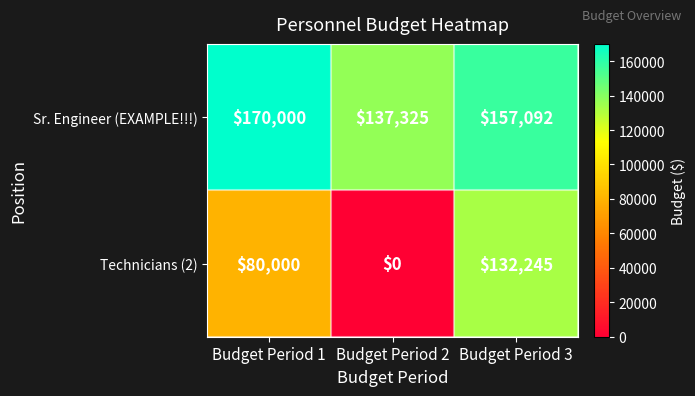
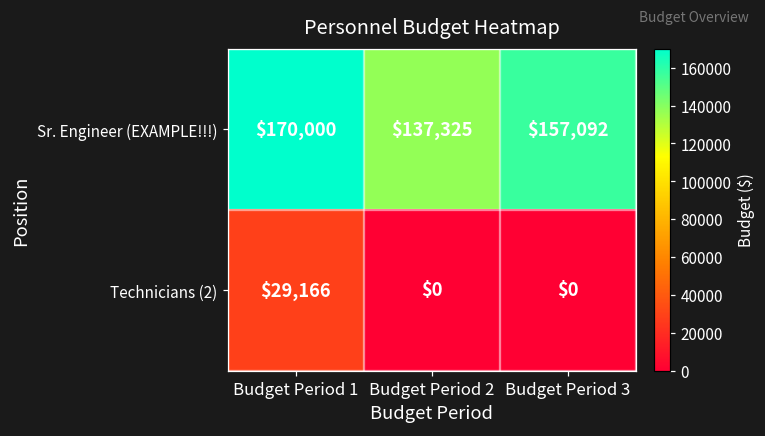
  {
    "Sr. Engineer (EXAMPLE!!!)": {
      "Budget Period 1": "$170,000",
      "Budget Period 2": "$137,325",
      "Budget Period 3": "$157,092"
    },
    "Technicians (2)": {
-     "Budget Period 1": "$80,000",
+     "Budget Period 1": "$29,166",
      "Budget Period 2": "$0",
-     "Budget Period 3": "$132,245"
+     "Budget Period 3": "$0"
    }
  }
